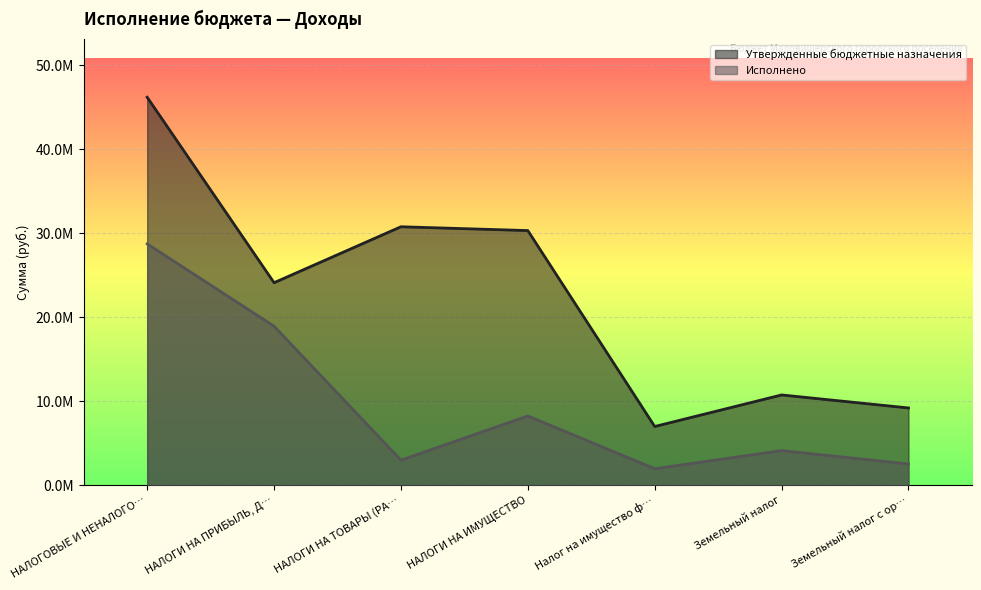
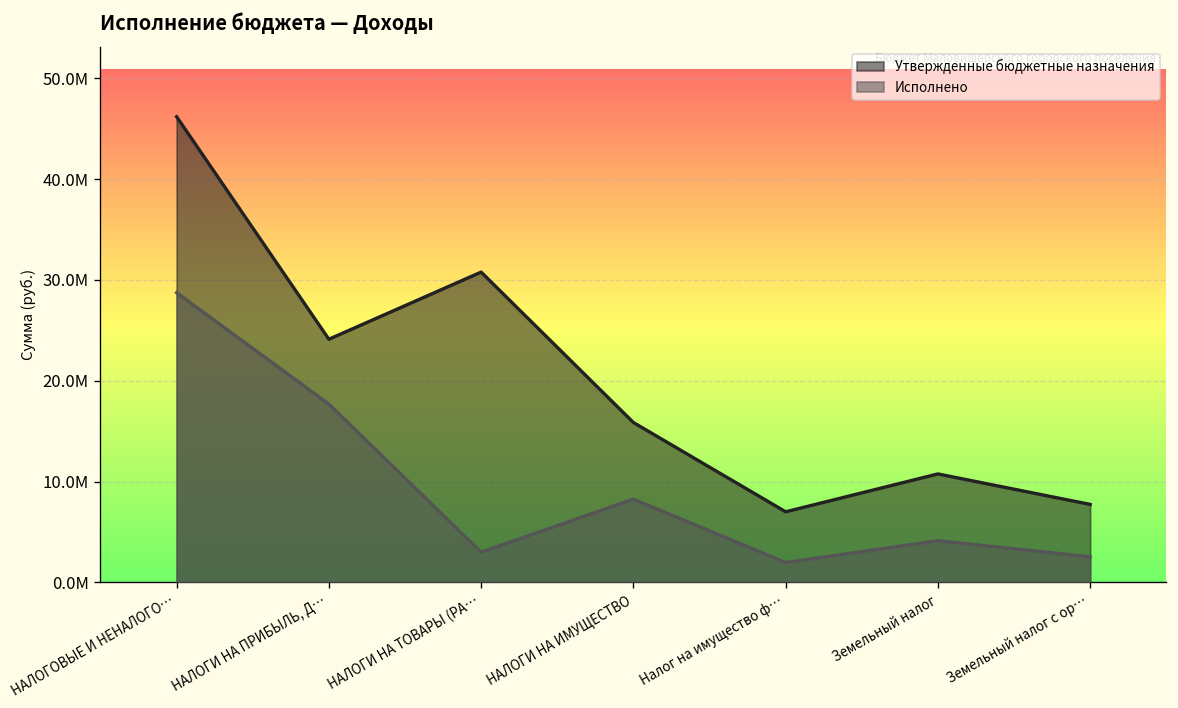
  {
    "Утвержденные бюджетные назначения": {
      "НАЛОГОВЫЕ И НЕНАЛОГО…": 46000000,
      "НАЛОГИ НА ПРИБЫЛЬ, Д…": 24000000,
      "НАЛОГИ НА ТОВАРЫ (РА…": 31000000,
-     "НАЛОГИ НА ИМУЩЕСТВО": 30000000,
+     "НАЛОГИ НА ИМУЩЕСТВО": 16000000,
      "Налог на имущество ф…": 7000000,
      "Земельный налог": 11000000,
-     "Земельный налог с ор…": 9000000
+     "Земельный налог с ор…": 8000000
    },
    "Исполнено": {
      "НАЛОГОВЫЕ И НЕНАЛОГО…": 29000000,
-     "НАЛОГИ НА ПРИБЫЛЬ, Д…": 19000000,
+     "НАЛОГИ НА ПРИБЫЛЬ, Д…": 18000000,
      "НАЛОГИ НА ТОВАРЫ (РА…": 3000000,
      "НАЛОГИ НА ИМУЩЕСТВО": 8000000,
      "Налог на имущество ф…": 2000000,
      "Земельный налог": 4000000,
      "Земельный налог с ор…": 3000000
    }
  }
